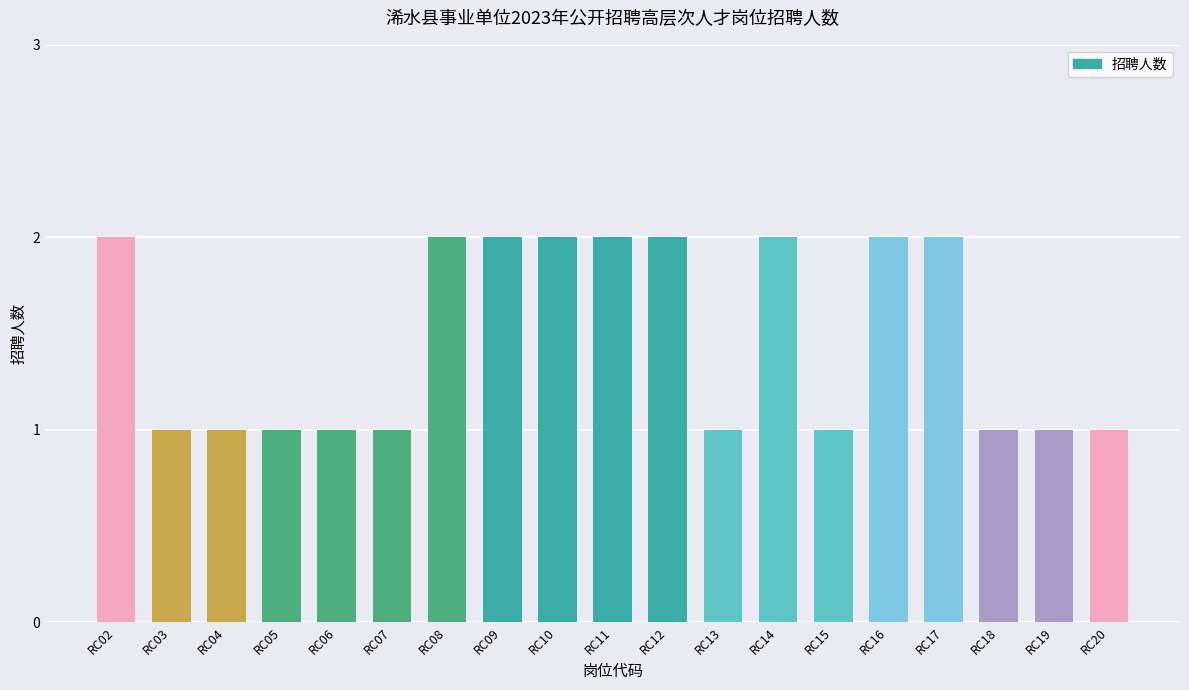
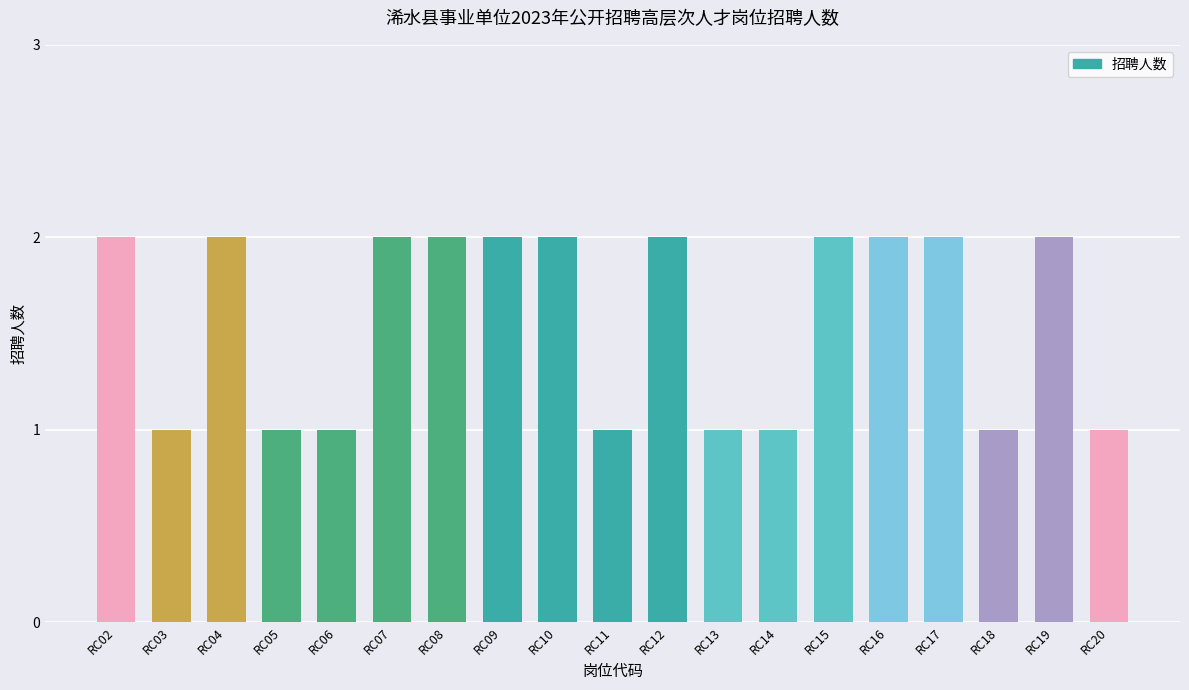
  {
    "RC02": 2,
    "RC03": 1,
-   "RC04": 1,
+   "RC04": 2,
    "RC05": 1,
    "RC06": 1,
-   "RC07": 1,
+   "RC07": 2,
    "RC08": 2,
    "RC09": 2,
    "RC10": 2,
-   "RC11": 2,
+   "RC11": 1,
    "RC12": 2,
    "RC13": 1,
-   "RC14": 2,
-   "RC15": 1,
+   "RC14": 1,
+   "RC15": 2,
    "RC16": 2,
    "RC17": 2,
    "RC18": 1,
-   "RC19": 1,
+   "RC19": 2,
    "RC20": 1
  }
